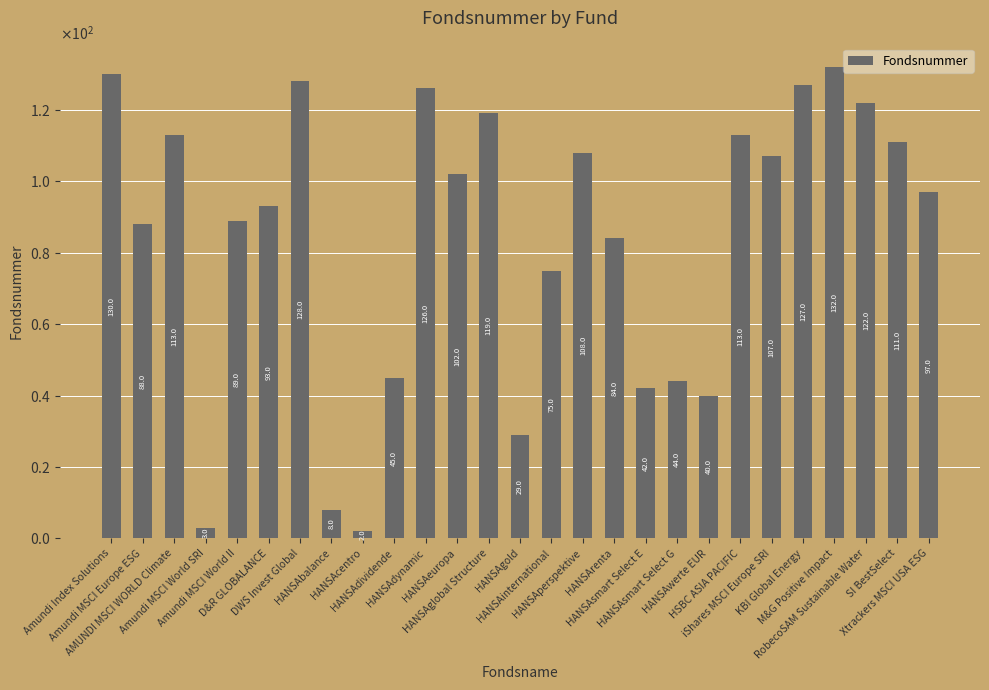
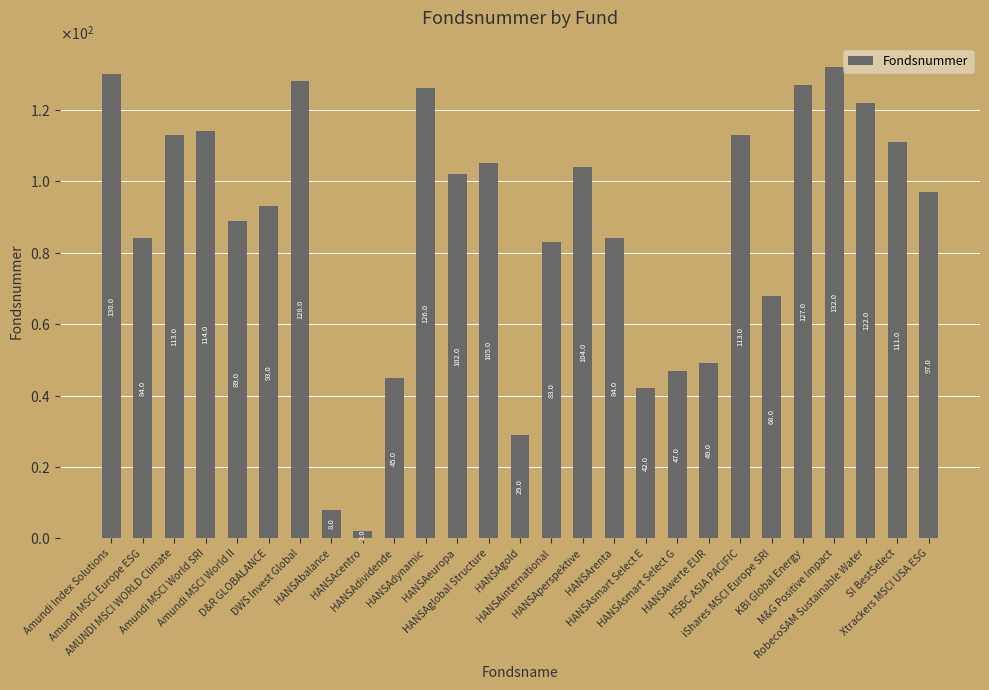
  {
    "Amundi Index Solutions": 130.0,
-   "Amundi MSCI Europe ESG": 88.0,
+   "Amundi MSCI Europe ESG": 84.0,
    "AMUNDI MSCI WORLD Climate": 113.0,
-   "Amundi MSCI World SRI": 3.0,
+   "Amundi MSCI World SRI": 114.0,
    "Amundi MSCI World II": 89.0,
    "D&R GLOBALANCE": 93.0,
    "DWS Invest Global": 128.0,
    "HANSAbalance": 8.0,
    "HANSAcentro": 2.0,
    "HANSAdividende": 45.0,
    "HANSAdynamic": 126.0,
    "HANSAeuropa": 102.0,
-   "HANSAglobal Structure": 119.0,
+   "HANSAglobal Structure": 105.0,
    "HANSAgold": 29.0,
-   "HANSAinternational": 75.0,
-   "HANSAperspektive": 108.0,
+   "HANSAinternational": 83.0,
+   "HANSAperspektive": 104.0,
    "HANSArenta": 84.0,
    "HANSAsmart Select E": 42.0,
-   "HANSAsmart Select G": 44.0,
-   "HANSAwerte EUR": 40.0,
+   "HANSAsmart Select G": 47.0,
+   "HANSAwerte EUR": 49.0,
    "HSBC ASIA PACIFIC": 113.0,
-   "iShares MSCI Europe SRI": 107.0,
+   "iShares MSCI Europe SRI": 68.0,
    "KBI Global Energy": 127.0,
    "M&G Positive Impact": 132.0,
    "RobecoSAM Sustainable Water": 122.0,
    "SI BestSelect": 111.0,
    "Xtrackers MSCI USA ESG": 97.0
  }
